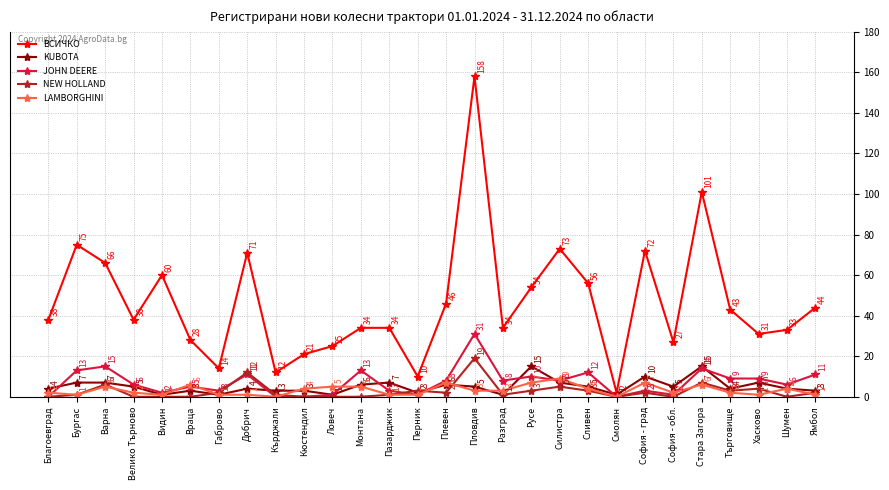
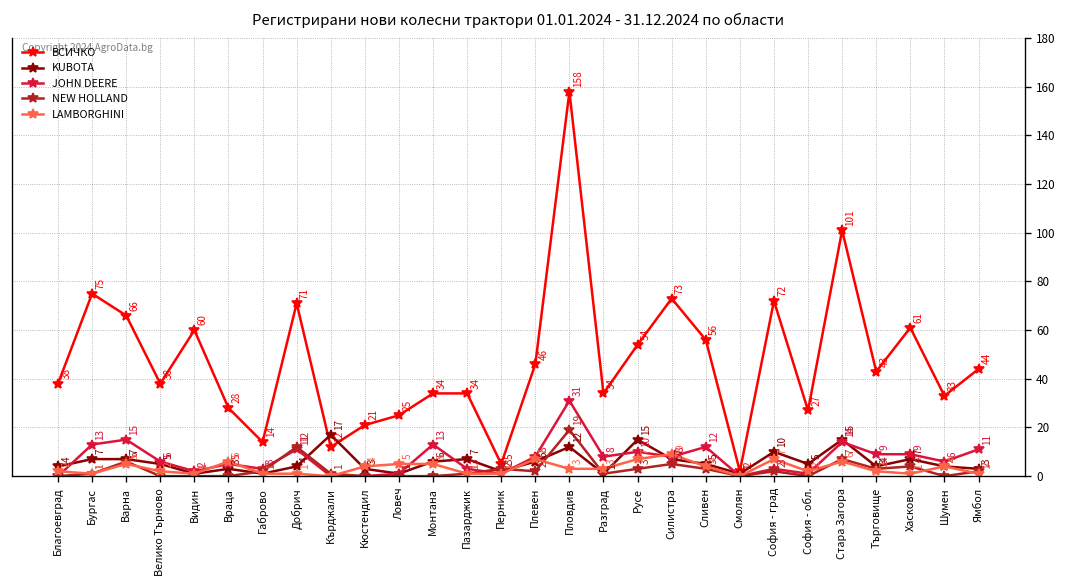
  {
    "ВСИЧКО": {
      "Благоевград": 38,
      "Бургас": 75,
      "Варна": 66,
      "Велико Търново": 38,
      "Видин": 60,
      "Враца": 28,
      "Габрово": 14,
      "Добрич": 71,
      "Кърджали": 12,
      "Кюстендил": 21,
      "Ловеч": 25,
      "Монтана": 34,
      "Пазарджик": 34,
-     "Перник": 10,
+     "Перник": 5,
      "Плевен": 46,
      "Пловдив": 158,
      "Разград": 34,
      "Русе": 54,
      "Силистра": 73,
      "Сливен": 56,
      "София - град": 72,
      "София - обл.": 27,
      "Стара Загора": 101,
      "Търговище": 43,
-     "Хасково": 31,
+     "Хасково": 61,
      "Шумен": 33,
      "Ямбол": 44
    },
    "KUBOTA": {
      "Благоевград": 4,
      "Бургас": 7,
      "Враца": 3,
      "Добрич": 4,
-     "Кърджали": 3,
+     "Кърджали": 17,
      "Пазарджик": 7,
-     "Пловдив": 5,
+     "Пловдив": 12,
      "Русе": 15,
      "София - град": 10,
      "София - обл.": 5,
      "Хасково": 7
    },
    "LAMBORGHINI": {
      "Благоевград": 2,
      "Велико Търново": 2,
      "Добрич": 1,
      "Ловеч": 5,
      "Пловдив": 3,
      "Разград": 3,
      "Русе": 7,
      "София - град": 7,
      "Хасково": 1
    }
  }
